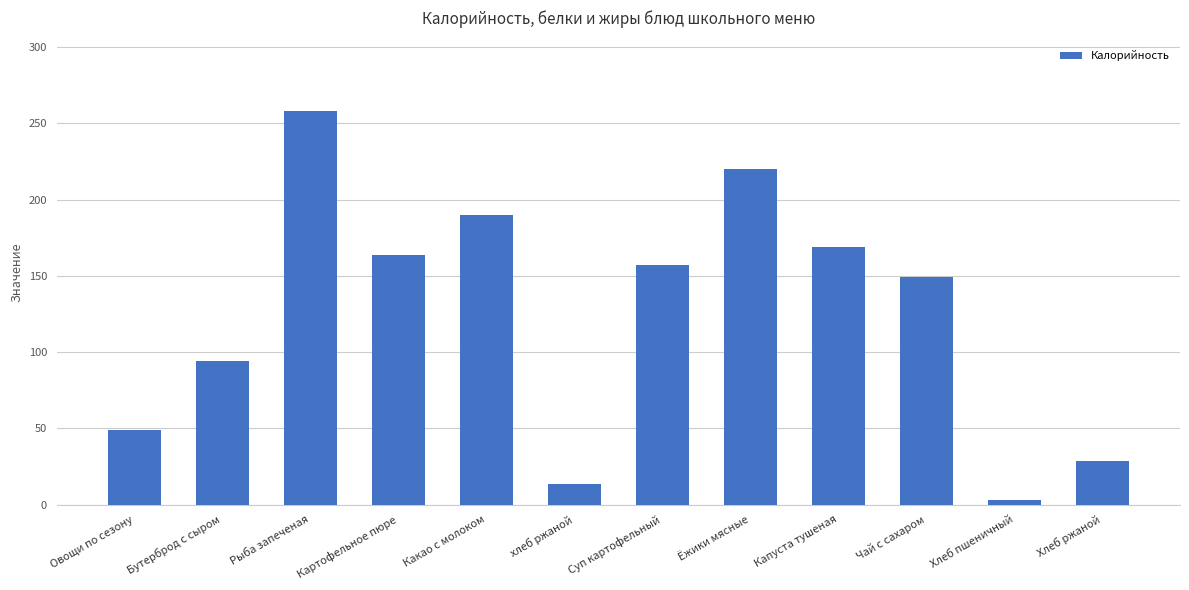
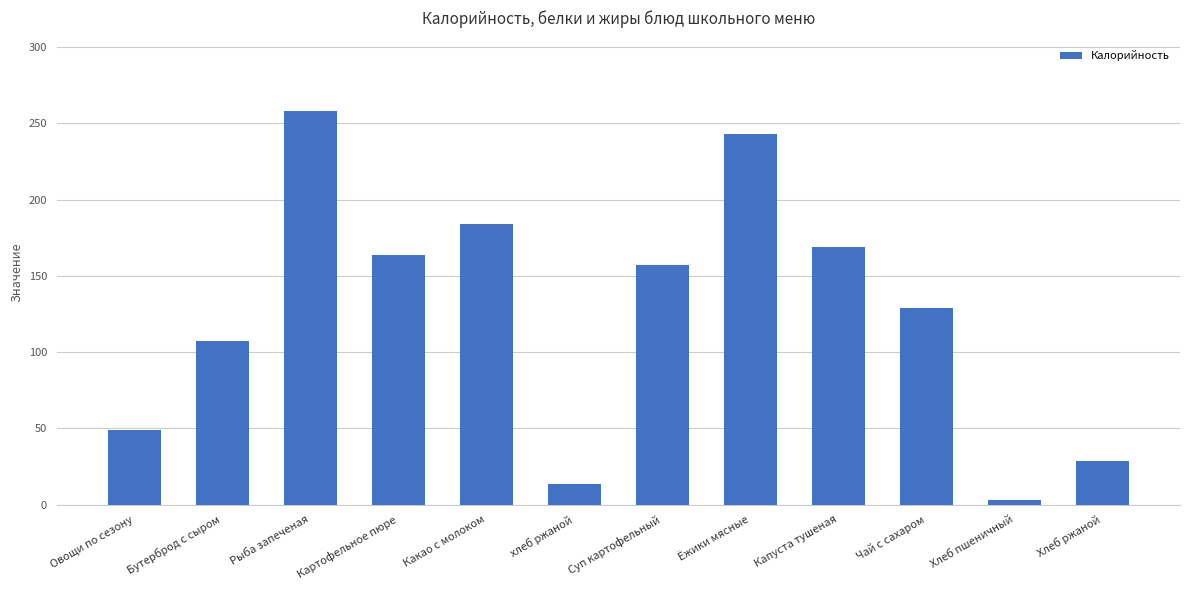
  {
    "Овощи по сезону": 49,
-   "Бутерброд с сыром": 94,
+   "Бутерброд с сыром": 107,
    "Рыба запеченая": 258,
    "Картофельное пюре": 164,
-   "Какао с молоком": 190,
+   "Какао с молоком": 184,
    "хлеб ржаной": 13,
    "Суп картофельный": 157,
-   "Ёжики мясные": 220,
+   "Ёжики мясные": 243,
    "Капуста тушеная": 169,
-   "Чай с сахаром": 149,
+   "Чай с сахаром": 129,
    "Хлеб пшеничный": 3,
    "Хлеб ржаной": 29
  }
